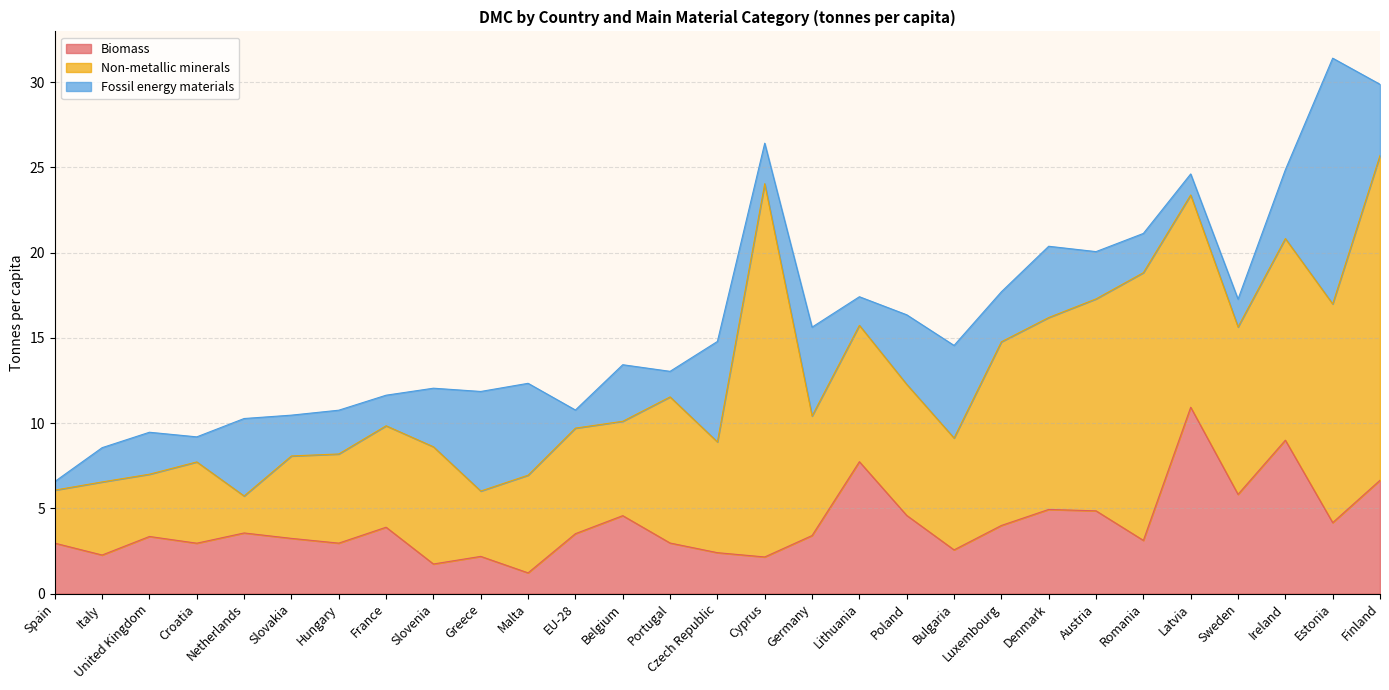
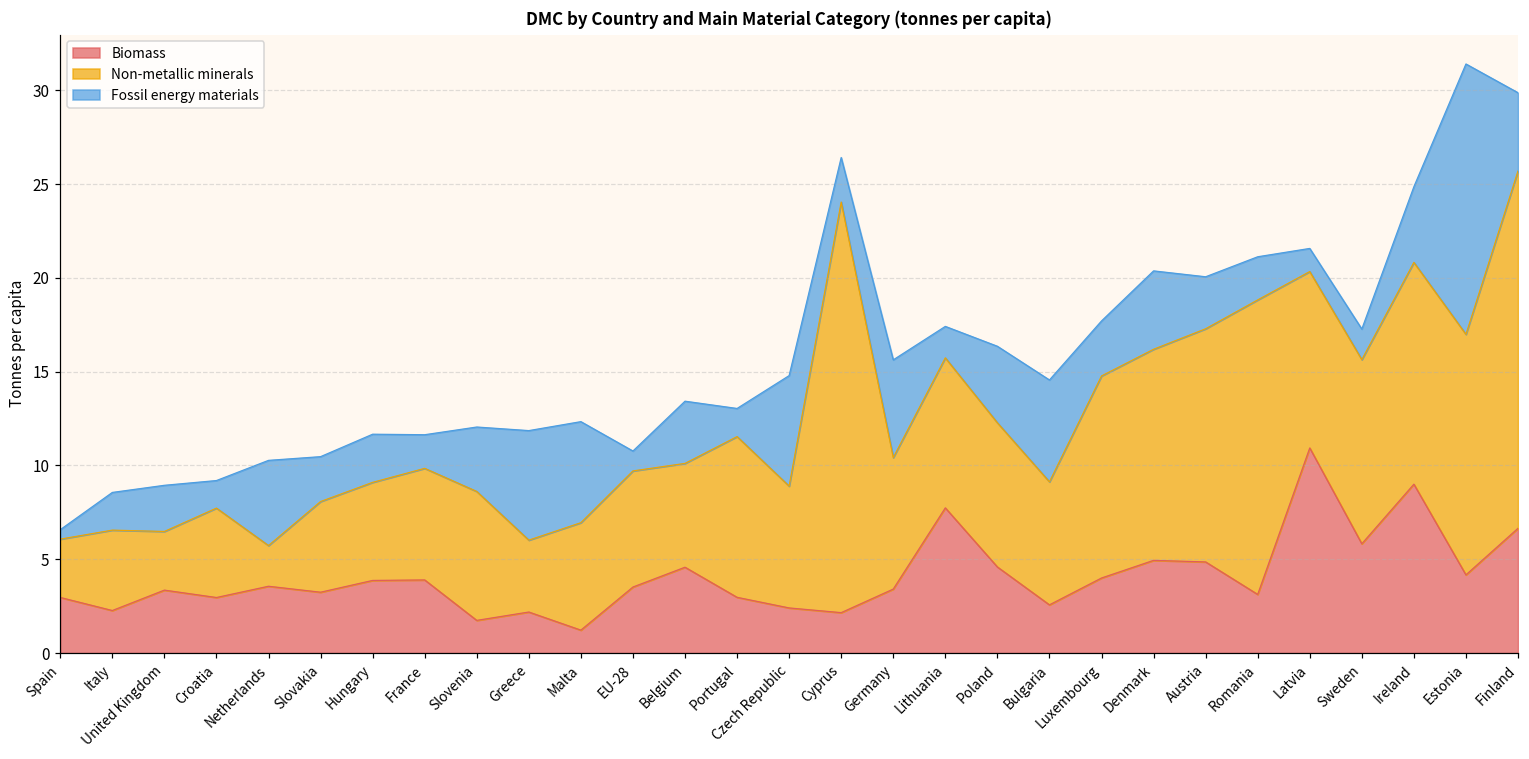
  {
    "Biomass": {
      "Spain": 3.0,
      "Italy": 2.3,
      "United Kingdom": 3.4,
      "Croatia": 3.0,
      "Netherlands": 3.6,
      "Slovakia": 3.2,
-     "Hungary": 3.0,
+     "Hungary": 3.9,
      "France": 3.9,
      "Slovenia": 1.7,
      "Greece": 2.2,
      "Malta": 1.2,
      "EU-28": 3.5,
      "Belgium": 4.6,
      "Portugal": 3.0,
      "Czech Republic": 2.4,
      "Cyprus": 2.2,
      "Germany": 3.4,
      "Lithuania": 7.7,
      "Poland": 4.6,
      "Bulgaria": 2.6,
      "Luxembourg": 4.0,
      "Denmark": 4.9,
      "Austria": 4.9,
      "Romania": 3.1,
      "Latvia": 10.9,
      "Sweden": 5.8,
      "Ireland": 9.0,
      "Estonia": 4.2,
      "Finland": 6.7
    },
    "Non-metallic minerals": {
      "Spain": 3.1,
      "Italy": 4.3,
-     "United Kingdom": 3.7,
+     "United Kingdom": 3.1,
      "Croatia": 4.8,
      "Netherlands": 2.2,
      "Slovakia": 4.8,
      "Hungary": 5.2,
      "France": 6.0,
      "Slovenia": 6.9,
      "Greece": 3.8,
      "Malta": 5.7,
      "EU-28": 6.2,
      "Belgium": 5.5,
      "Portugal": 8.6,
      "Czech Republic": 6.5,
      "Cyprus": 21.9,
      "Germany": 7.0,
      "Lithuania": 8.0,
      "Poland": 7.7,
      "Bulgaria": 6.6,
      "Luxembourg": 10.8,
      "Denmark": 11.3,
      "Austria": 12.4,
      "Romania": 15.7,
-     "Latvia": 12.5,
+     "Latvia": 9.4,
      "Sweden": 9.8,
      "Ireland": 11.8,
      "Estonia": 12.8,
      "Finland": 19.1
    },
    "Fossil energy materials": {
      "Spain": 0.5,
      "Italy": 2.0,
      "United Kingdom": 2.5,
      "Croatia": 1.5,
      "Netherlands": 4.5,
      "Slovakia": 2.4,
      "Hungary": 2.6,
      "France": 1.8,
      "Slovenia": 3.4,
      "Greece": 5.8,
      "Malta": 5.4,
      "EU-28": 1.1,
      "Belgium": 3.3,
      "Portugal": 1.5,
      "Czech Republic": 5.9,
      "Cyprus": 2.4,
      "Germany": 5.2,
      "Lithuania": 1.7,
      "Poland": 4.1,
      "Bulgaria": 5.4,
      "Luxembourg": 2.9,
      "Denmark": 4.2,
      "Austria": 2.8,
      "Romania": 2.3,
      "Latvia": 1.2,
      "Sweden": 1.6,
      "Ireland": 4.0,
      "Estonia": 14.4,
      "Finland": 4.2
    }
  }
